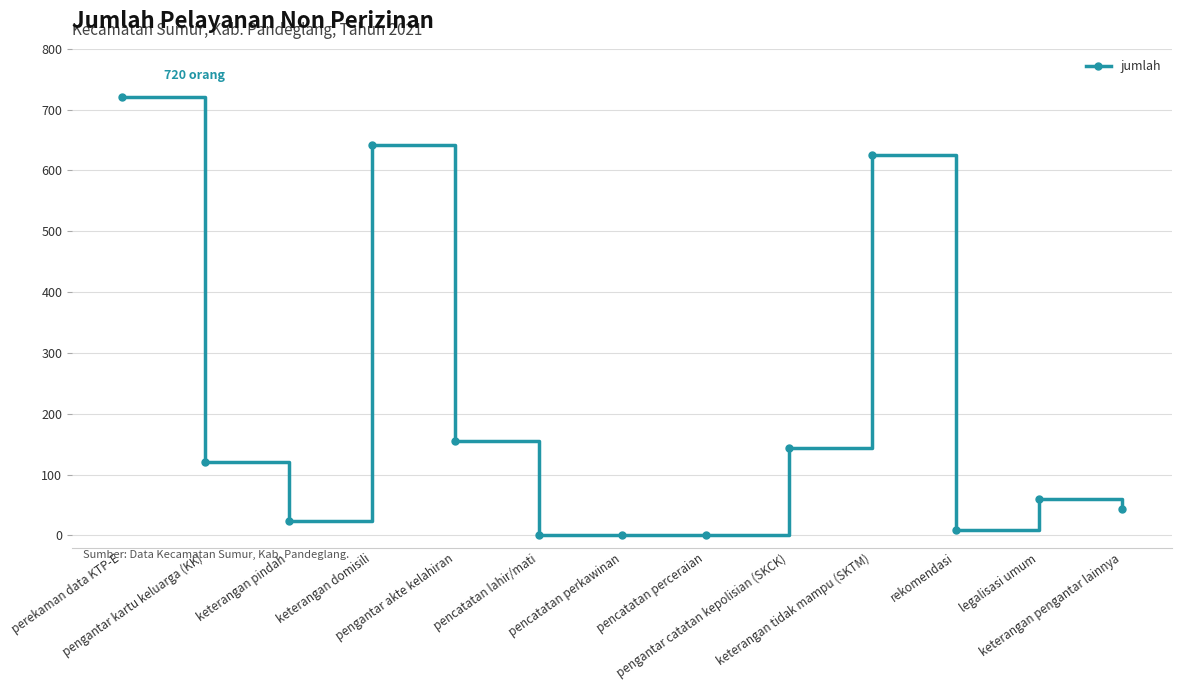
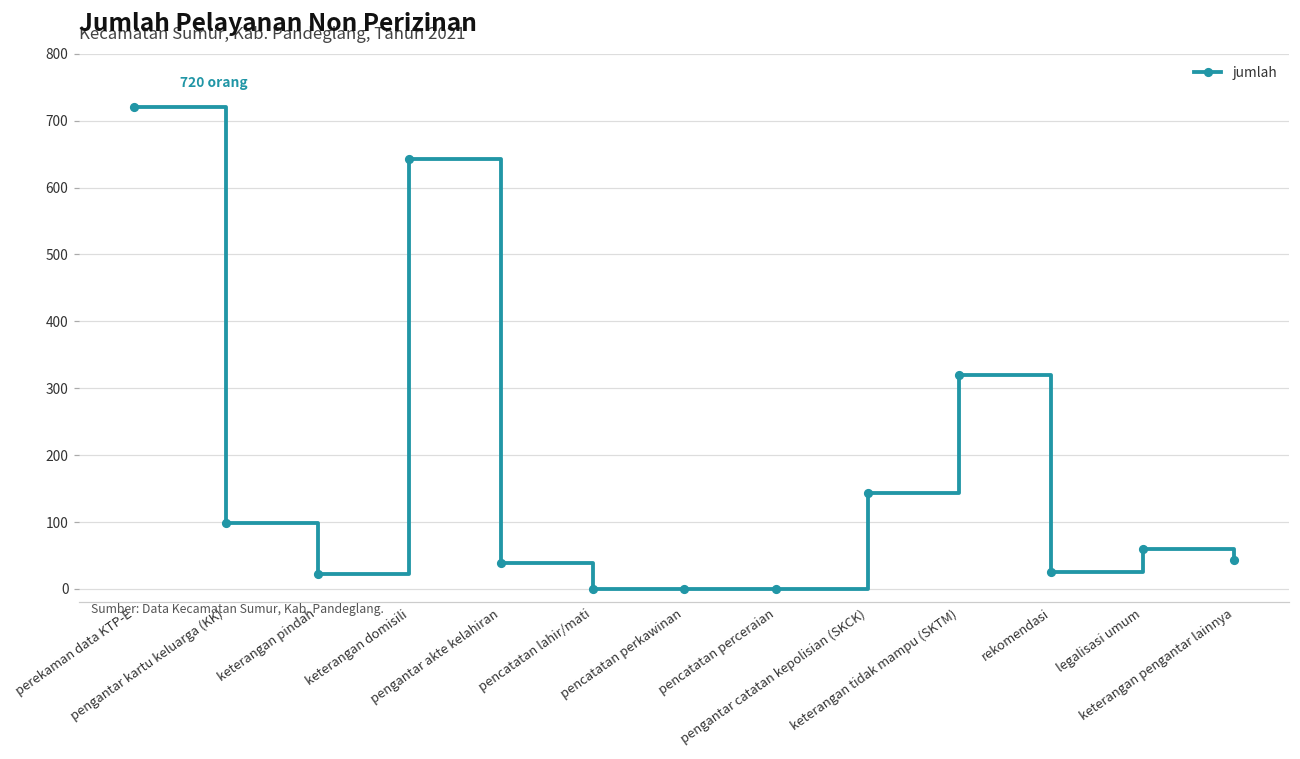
  {
    "perekaman data KTP-E": 720,
-   "pengantar kartu keluarga (KK)": 120,
+   "pengantar kartu keluarga (KK)": 100,
    "keterangan pindah": 20,
    "keterangan domisili": 640,
-   "pengantar akte kelahiran": 160,
+   "pengantar akte kelahiran": 40,
    "pencatatan lahir/mati": 0,
    "pencatatan perkawinan": 0,
    "pencatatan perceraian": 0,
    "pengantar catatan kepolisian (SKCK)": 140,
-   "keterangan tidak mampu (SKTM)": 630,
-   "rekomendasi": 10,
+   "keterangan tidak mampu (SKTM)": 320,
+   "rekomendasi": 30,
    "legalisasi umum": 60,
    "keterangan pengantar lainnya": 40
  }
